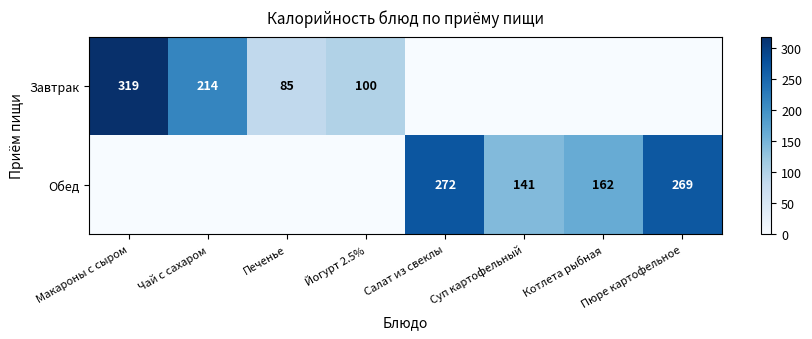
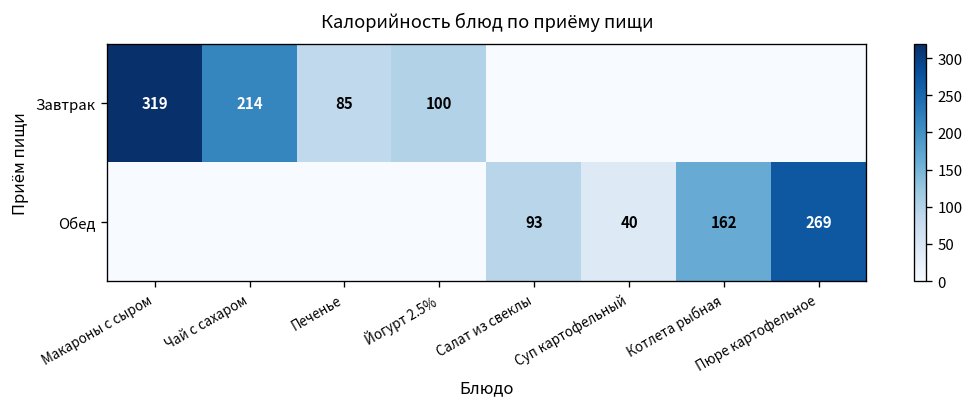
  {
    "Завтрак": {
      "Макароны с сыром": 319,
      "Чай с сахаром": 214,
      "Печенье": 85,
      "Йогурт 2.5%": 100
    },
    "Обед": {
-     "Салат из свеклы": 272,
-     "Суп картофельный": 141,
+     "Салат из свеклы": 93,
+     "Суп картофельный": 40,
      "Котлета рыбная": 162,
      "Пюре картофельное": 269
    }
  }
